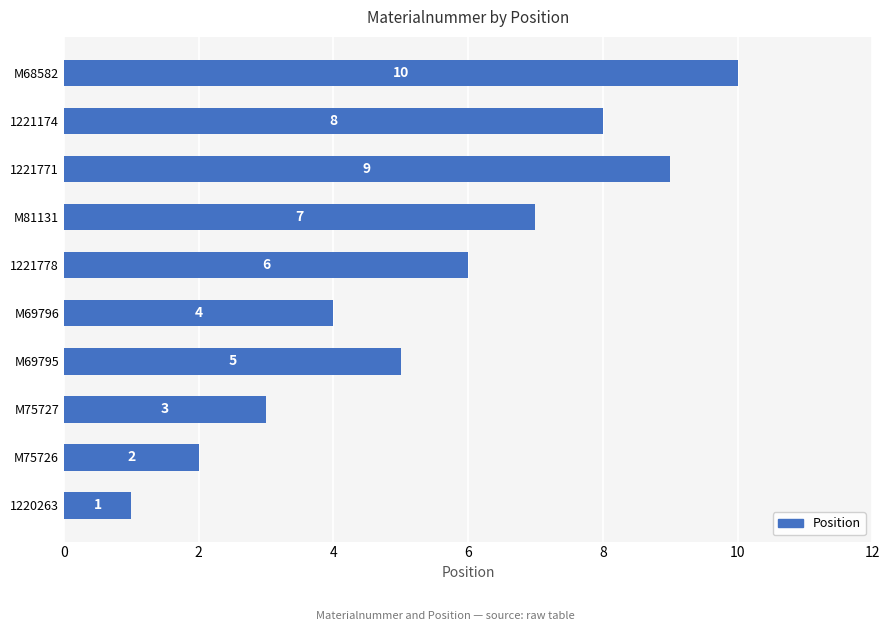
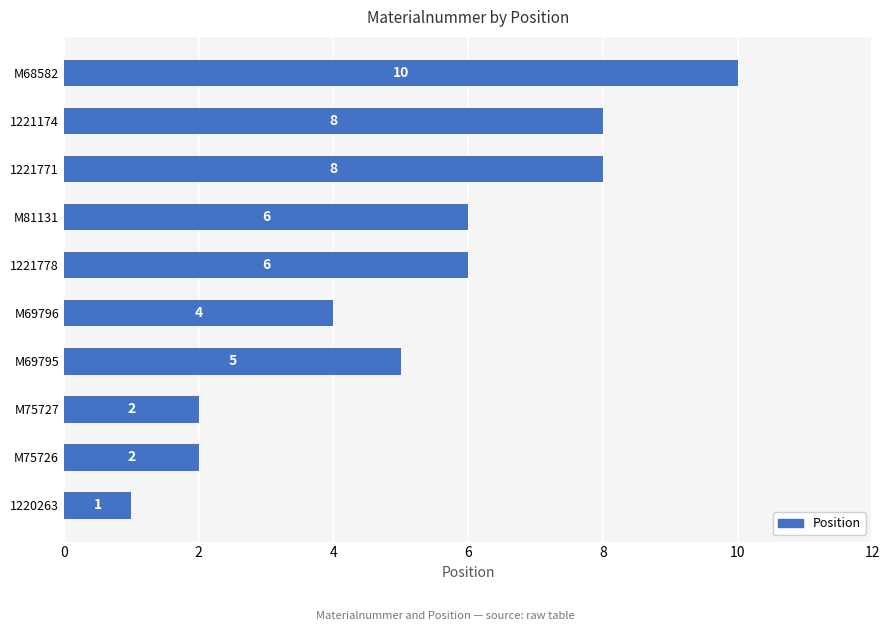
  {
    "M68582": 10,
    "1221174": 8,
-   "1221771": 9,
-   "M81131": 7,
+   "1221771": 8,
+   "M81131": 6,
    "1221778": 6,
    "M69796": 4,
    "M69795": 5,
-   "M75727": 3,
+   "M75727": 2,
    "M75726": 2,
    "1220263": 1
  }
